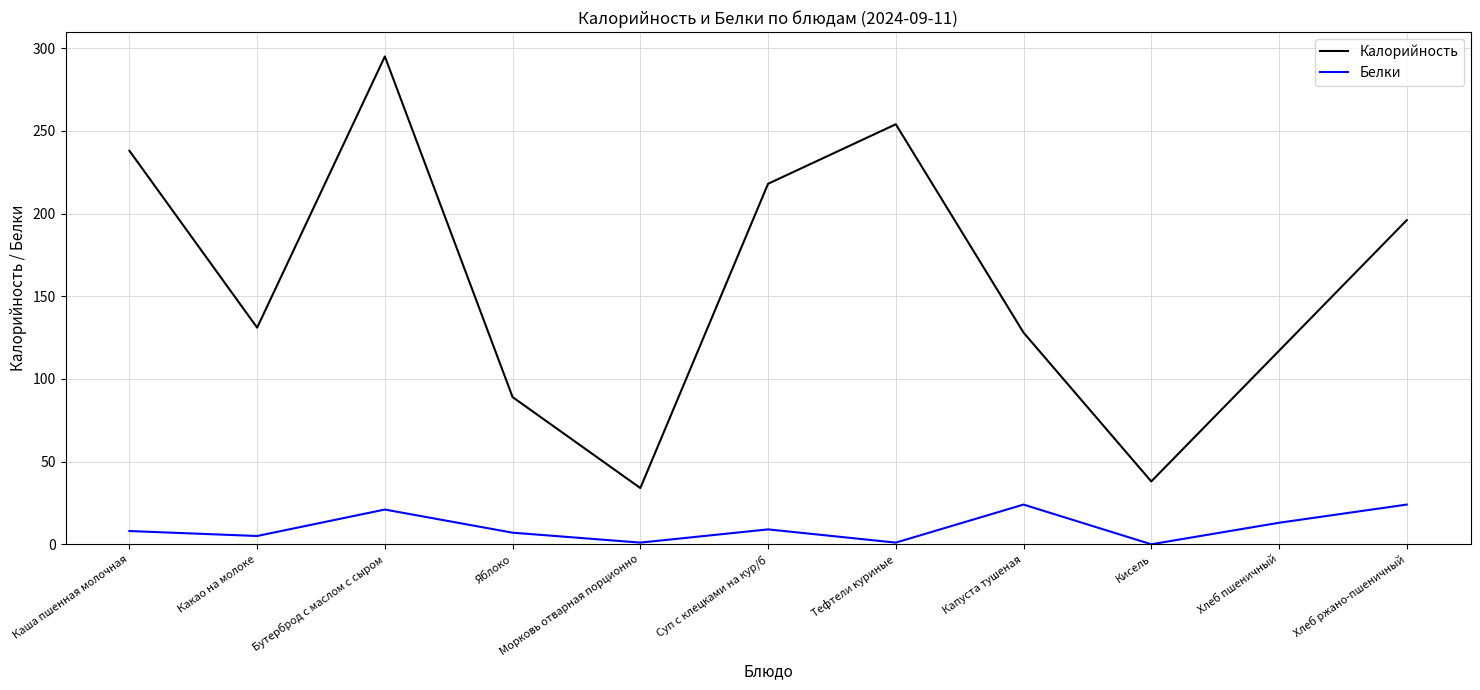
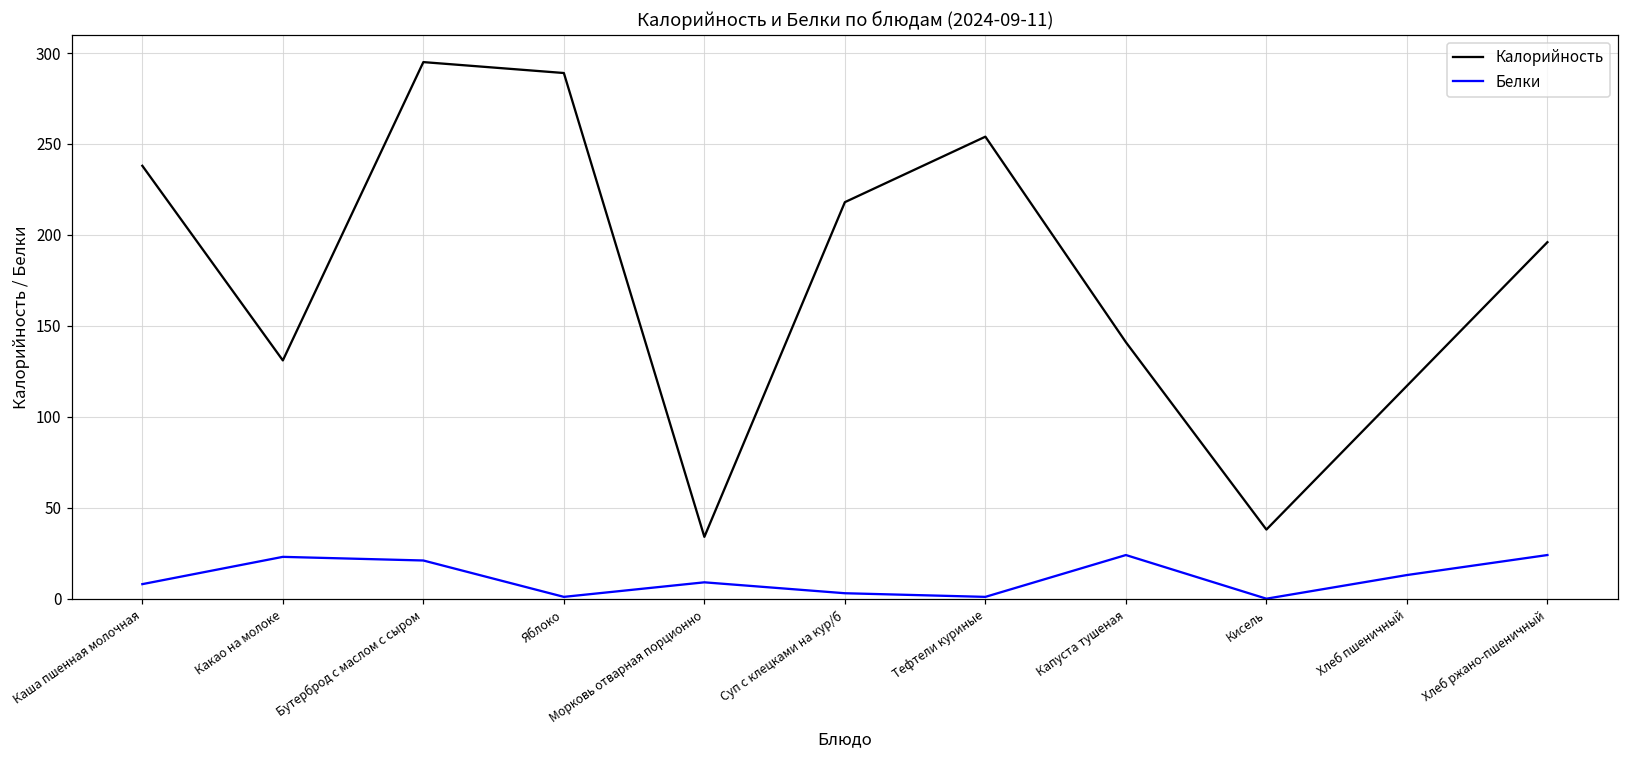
  {
    "Калорийность": {
      "Каша пшенная молочная": 238,
      "Какао на молоке": 131,
      "Бутерброд с маслом с сыром": 295,
-     "Яблоко": 89,
+     "Яблоко": 289,
      "Морковь отварная порционно": 34,
      "Суп с клецками на кур/б": 218,
      "Тефтели куриные": 254,
-     "Капуста тушеная": 128,
+     "Капуста тушеная": 141,
      "Кисель": 38,
      "Хлеб пшеничный": 117,
      "Хлеб ржано-пшеничный": 196
    },
    "Белки": {
      "Каша пшенная молочная": 8,
-     "Какао на молоке": 5,
+     "Какао на молоке": 23,
      "Бутерброд с маслом с сыром": 21,
-     "Яблоко": 7,
-     "Морковь отварная порционно": 1,
-     "Суп с клецками на кур/б": 9,
+     "Яблоко": 1,
+     "Морковь отварная порционно": 9,
+     "Суп с клецками на кур/б": 3,
      "Тефтели куриные": 1,
      "Капуста тушеная": 24,
      "Кисель": 0,
      "Хлеб пшеничный": 13,
      "Хлеб ржано-пшеничный": 24
    }
  }
